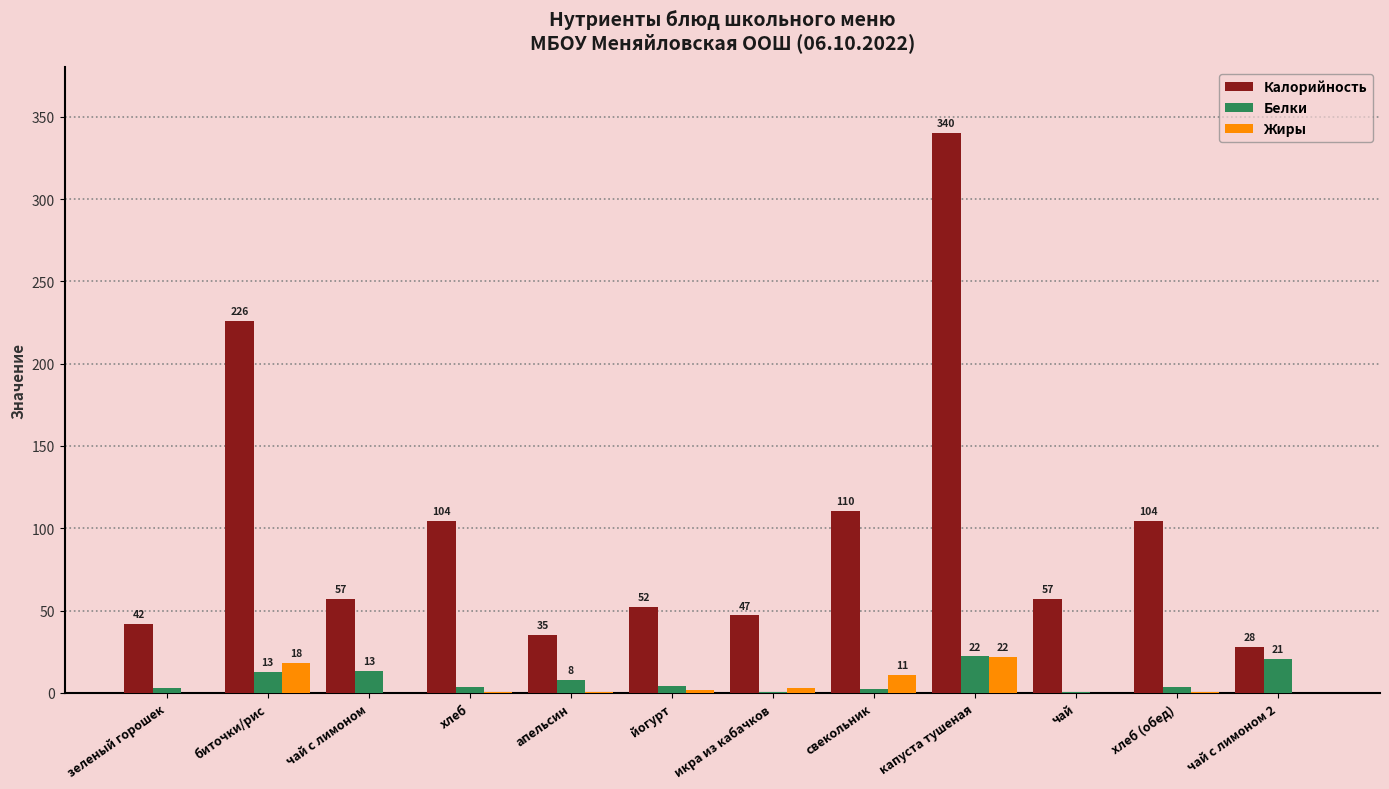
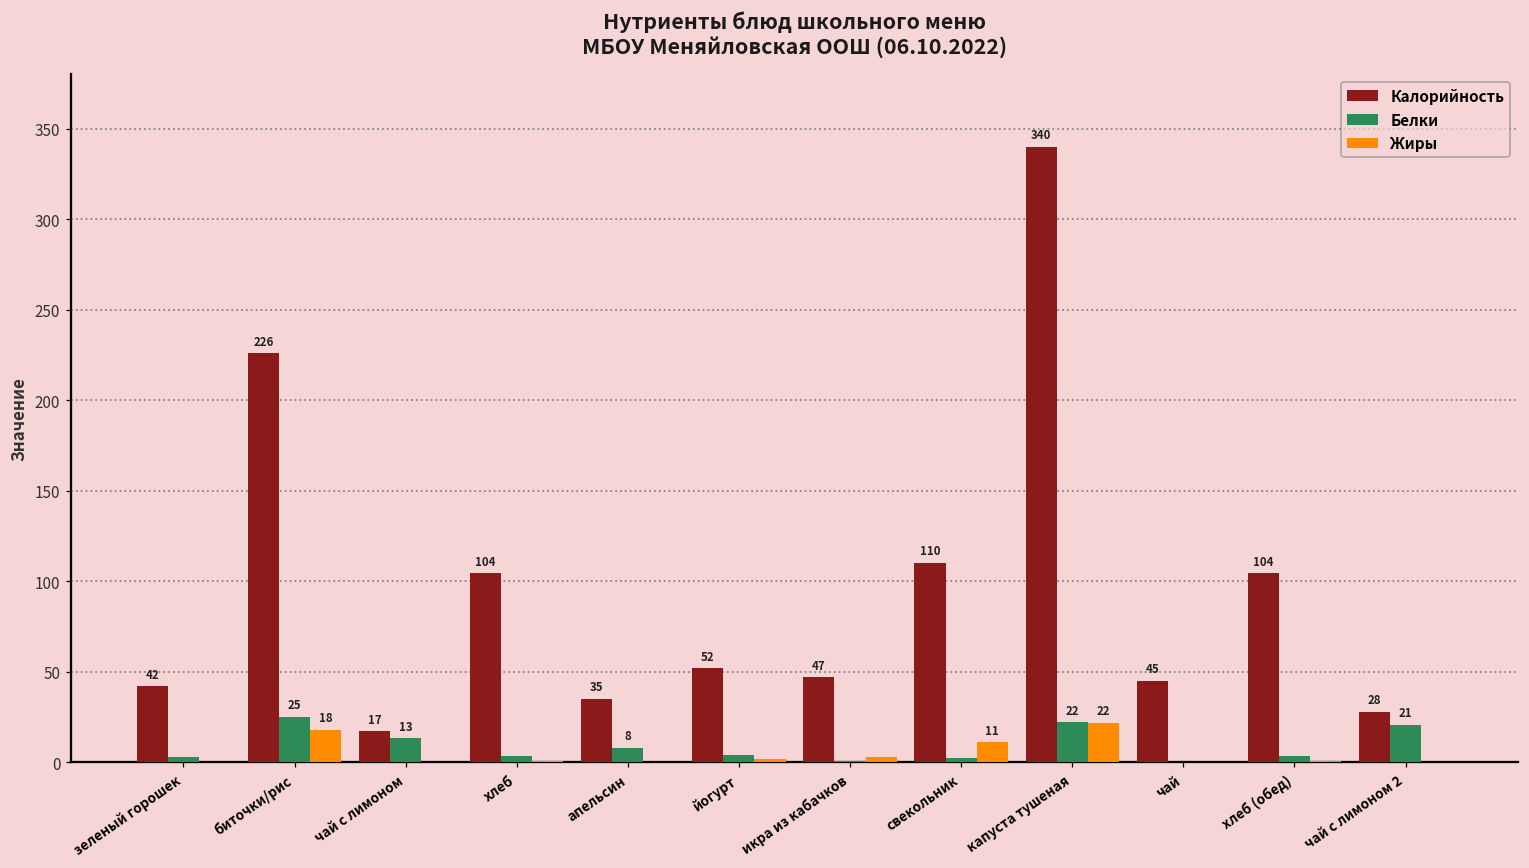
  {
    "Калорийность": {
      "зеленый горошек": 42,
      "биточки/рис": 226,
-     "чай с лимоном": 57,
+     "чай с лимоном": 17,
      "хлеб": 104,
      "апельсин": 35,
      "йогурт": 52,
      "икра из кабачков": 47,
      "свекольник": 110,
      "капуста тушеная": 340,
-     "чай": 57,
+     "чай": 45,
      "хлеб (обед)": 104,
      "чай с лимоном 2": 28
    },
    "Белки": {
-     "биточки/рис": 13,
+     "биточки/рис": 25,
      "чай с лимоном": 13,
      "апельсин": 8,
      "капуста тушеная": 22,
      "чай с лимоном 2": 21
    },
    "Жиры": {
      "биточки/рис": 18,
      "свекольник": 11,
      "капуста тушеная": 22
    }
  }
